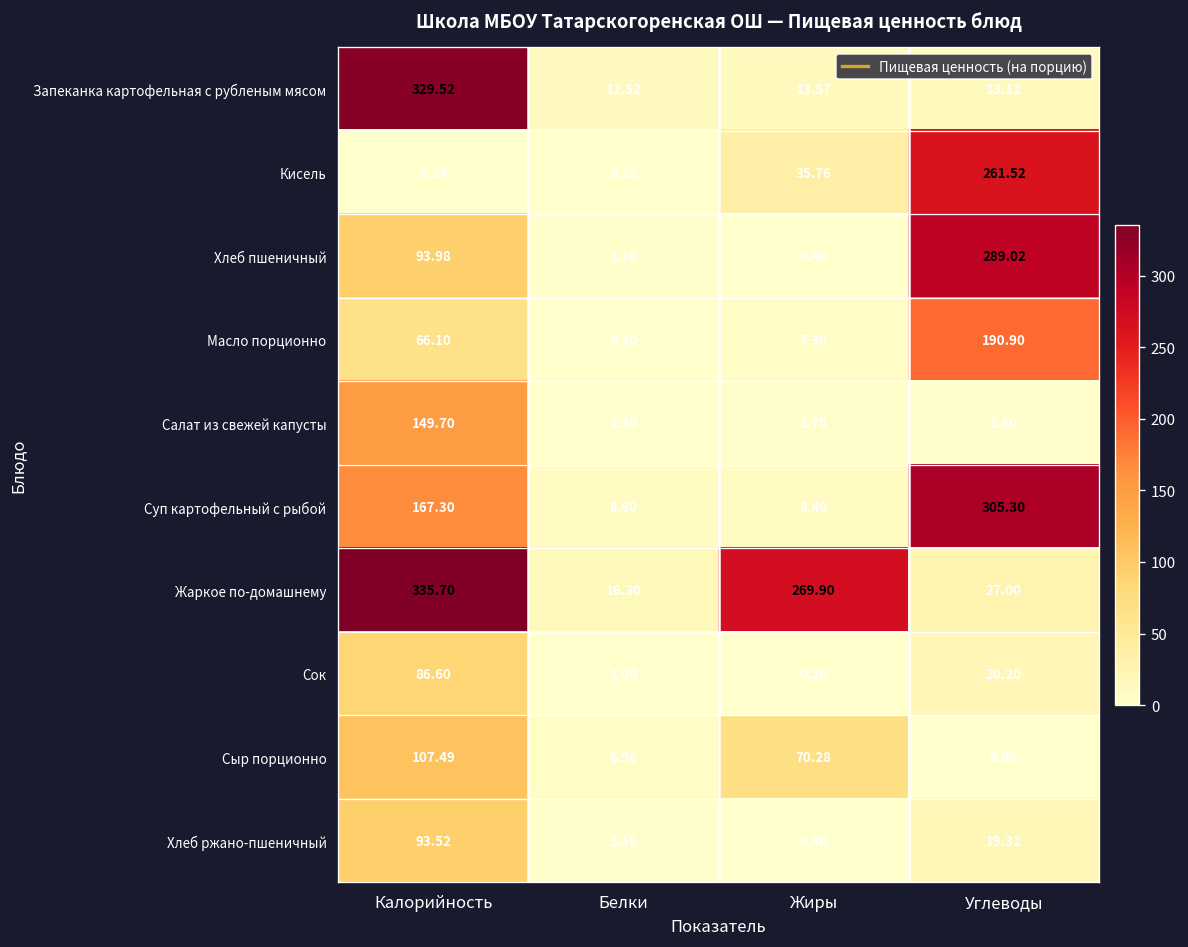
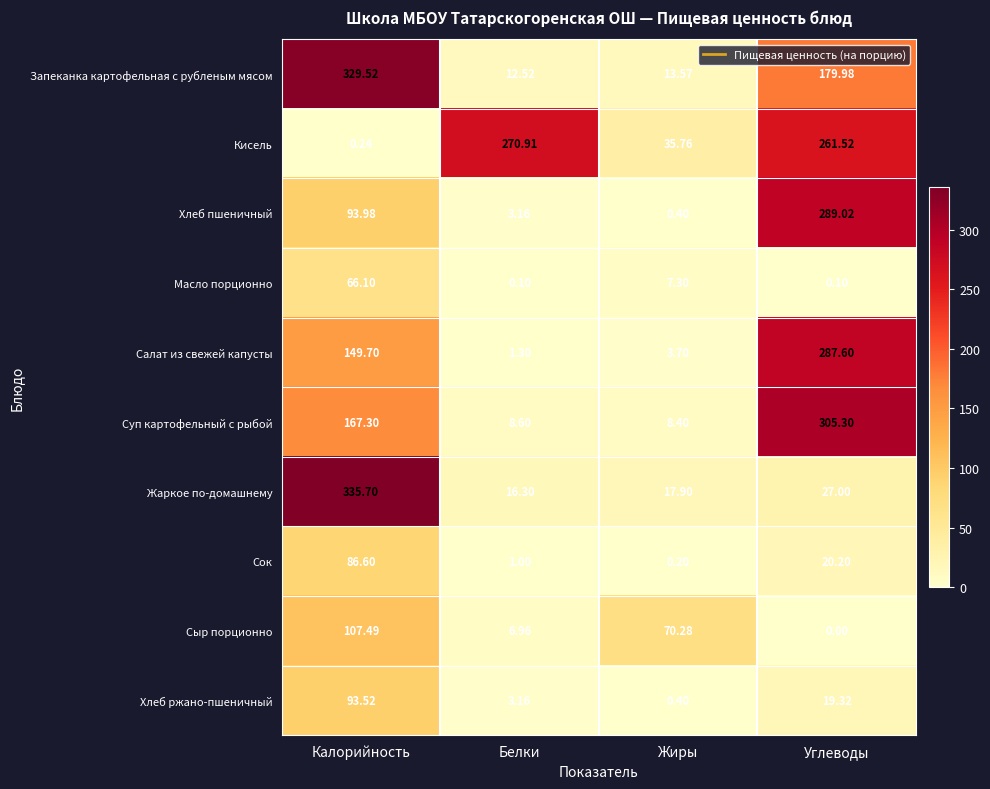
  {
    "Запеканка картофельная с рубленым мясом": {
      "Калорийность": 329.52,
      "Белки": 12.52,
      "Жиры": 13.57,
-     "Углеводы": 13.12
+     "Углеводы": 179.98
    },
    "Кисель": {
      "Калорийность": 0.24,
-     "Белки": 0.12,
+     "Белки": 270.91,
      "Жиры": 35.76,
      "Углеводы": 261.52
    },
    "Хлеб пшеничный": {
      "Калорийность": 93.98,
      "Белки": 3.16,
      "Жиры": 0.40,
      "Углеводы": 289.02
    },
    "Масло порционно": {
      "Калорийность": 66.10,
      "Белки": 0.10,
      "Жиры": 7.30,
-     "Углеводы": 190.90
+     "Углеводы": 0.10
    },
    "Салат из свежей капусты": {
      "Калорийность": 149.70,
      "Белки": 1.30,
      "Жиры": 3.70,
-     "Углеводы": 1.60
+     "Углеводы": 287.60
    },
    "Суп картофельный с рыбой": {
      "Калорийность": 167.30,
      "Белки": 8.60,
      "Жиры": 8.40,
      "Углеводы": 305.30
    },
    "Жаркое по-домашнему": {
      "Калорийность": 335.70,
      "Белки": 16.30,
-     "Жиры": 269.90,
+     "Жиры": 17.90,
      "Углеводы": 27.00
    },
    "Сок": {
      "Калорийность": 86.60,
      "Белки": 1.00,
      "Жиры": 0.20,
      "Углеводы": 20.20
    },
    "Сыр порционно": {
      "Калорийность": 107.49,
      "Белки": 6.96,
      "Жиры": 70.28,
      "Углеводы": 0.00
    },
    "Хлеб ржано-пшеничный": {
      "Калорийность": 93.52,
      "Белки": 3.16,
      "Жиры": 0.40,
      "Углеводы": 19.32
    }
  }
